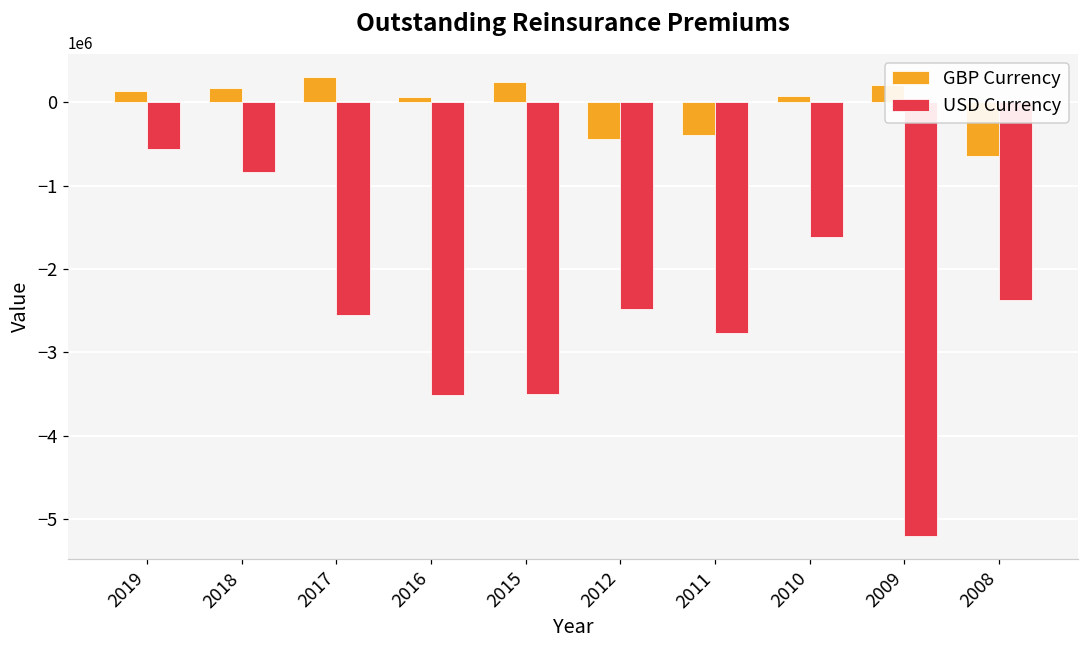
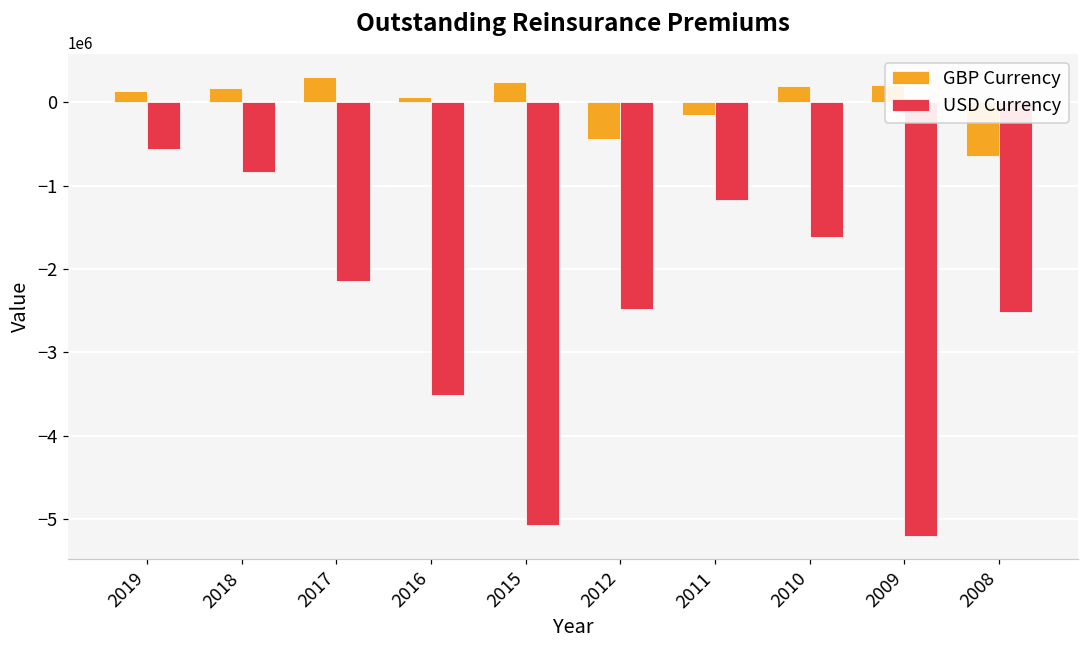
  {
    "GBP Currency": {
      "2019": 100000,
      "2018": 200000,
      "2017": 300000,
      "2016": 100000,
      "2015": 200000,
      "2012": -400000,
-     "2011": -400000,
-     "2010": 100000,
+     "2011": -100000,
+     "2010": 200000,
      "2008": -600000
    },
    "USD Currency": {
      "2019": -600000,
      "2018": -800000,
-     "2017": -2500000,
+     "2017": -2100000,
      "2016": -3500000,
-     "2015": -3500000,
+     "2015": -5100000,
      "2012": -2500000,
-     "2011": -2800000,
+     "2011": -1200000,
      "2010": -1600000,
      "2009": -5200000,
-     "2008": -2400000
+     "2008": -2500000
    }
  }
